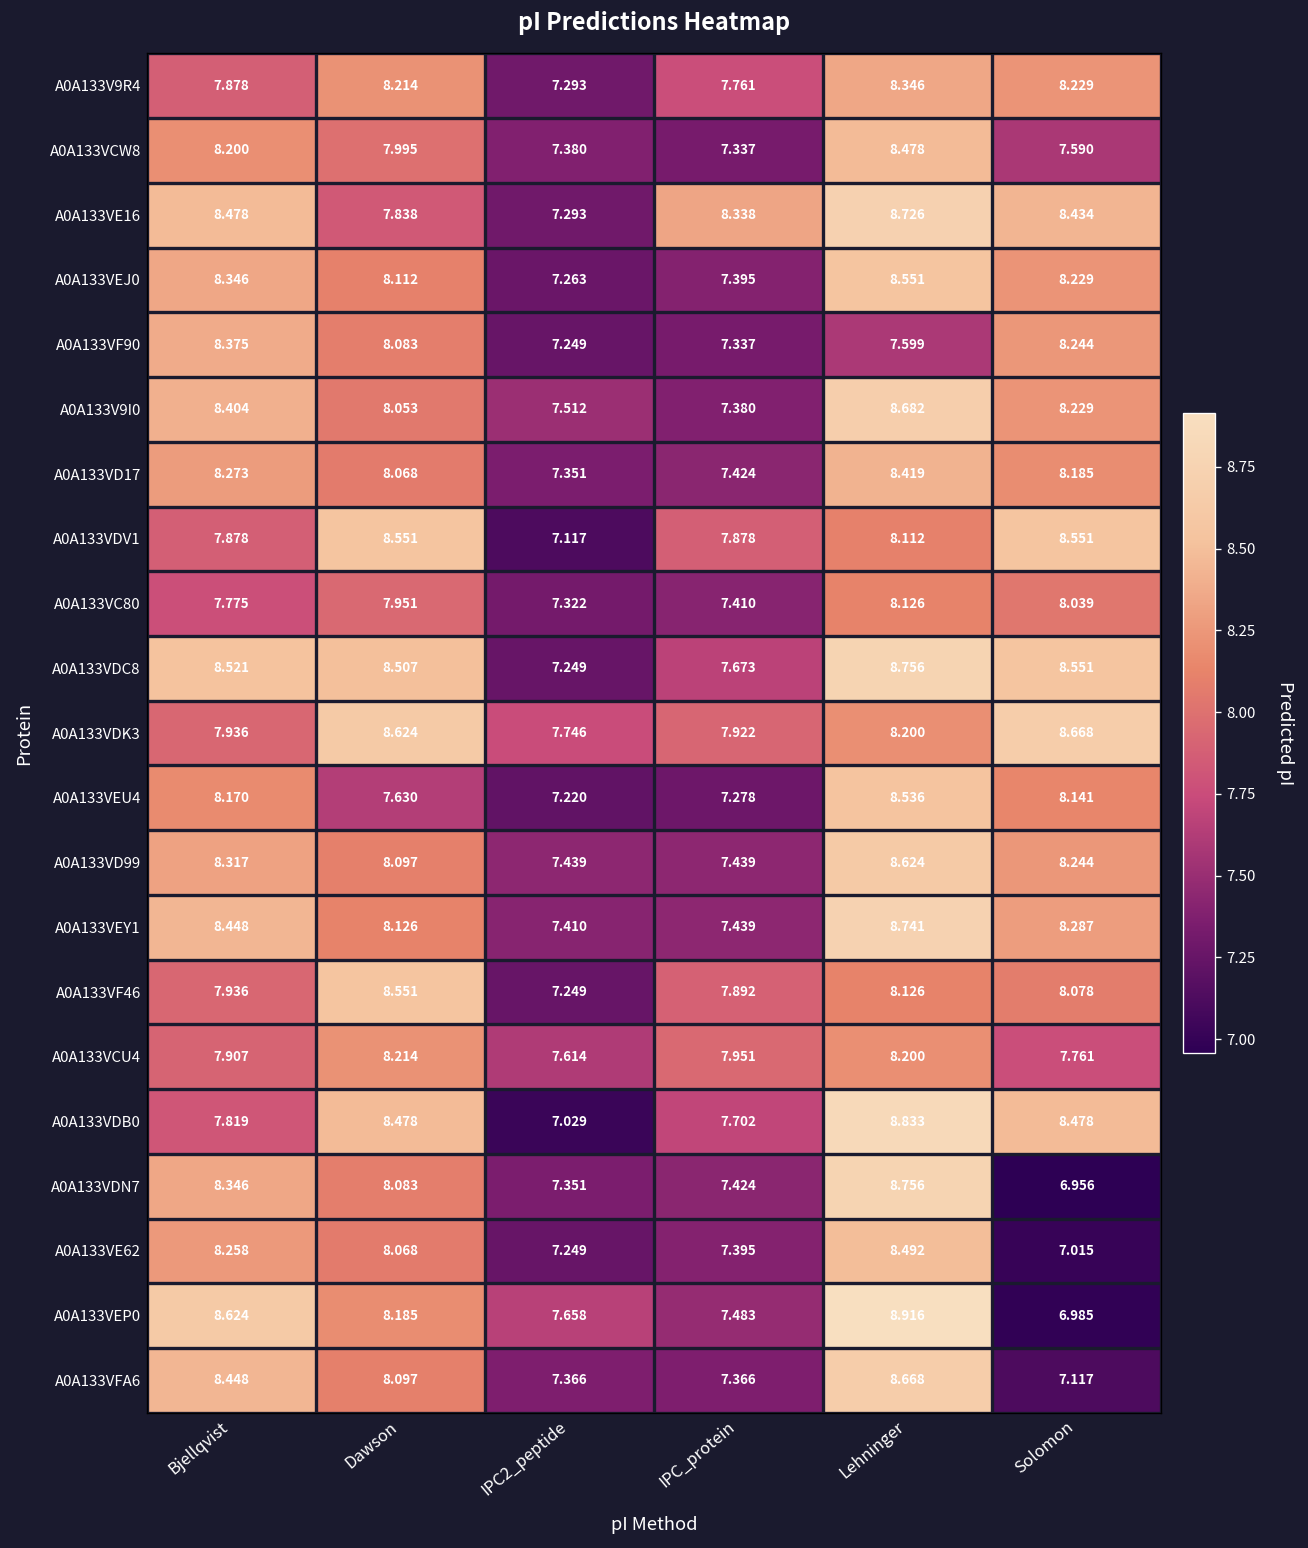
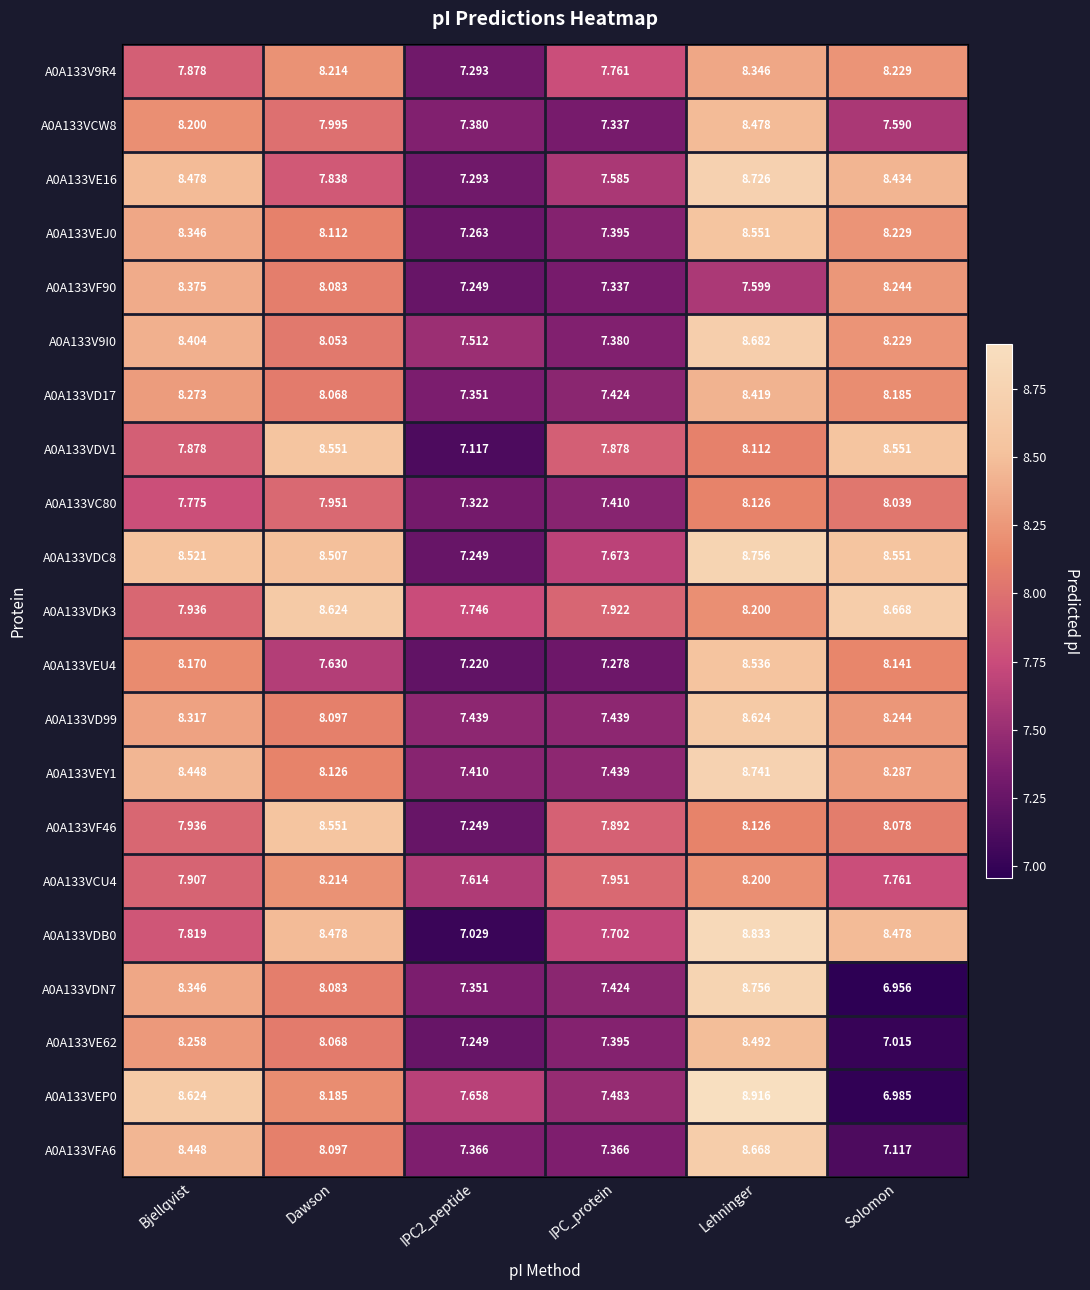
  {
    "A0A133V9R4": {
      "Bjellqvist": 7.878,
      "Dawson": 8.214,
      "IPC2_peptide": 7.293,
      "IPC_protein": 7.761,
      "Lehninger": 8.346,
      "Solomon": 8.229
    },
    "A0A133VCW8": {
      "Bjellqvist": 8.200,
      "Dawson": 7.995,
      "IPC2_peptide": 7.380,
      "IPC_protein": 7.337,
      "Lehninger": 8.478,
      "Solomon": 7.590
    },
    "A0A133VE16": {
      "Bjellqvist": 8.478,
      "Dawson": 7.838,
      "IPC2_peptide": 7.293,
-     "IPC_protein": 8.338,
+     "IPC_protein": 7.585,
      "Lehninger": 8.726,
      "Solomon": 8.434
    },
    "A0A133VEJ0": {
      "Bjellqvist": 8.346,
      "Dawson": 8.112,
      "IPC2_peptide": 7.263,
      "IPC_protein": 7.395,
      "Lehninger": 8.551,
      "Solomon": 8.229
    },
    "A0A133VF90": {
      "Bjellqvist": 8.375,
      "Dawson": 8.083,
      "IPC2_peptide": 7.249,
      "IPC_protein": 7.337,
      "Lehninger": 7.599,
      "Solomon": 8.244
    },
    "A0A133V9I0": {
      "Bjellqvist": 8.404,
      "Dawson": 8.053,
      "IPC2_peptide": 7.512,
      "IPC_protein": 7.380,
      "Lehninger": 8.682,
      "Solomon": 8.229
    },
    "A0A133VD17": {
      "Bjellqvist": 8.273,
      "Dawson": 8.068,
      "IPC2_peptide": 7.351,
      "IPC_protein": 7.424,
      "Lehninger": 8.419,
      "Solomon": 8.185
    },
    "A0A133VDV1": {
      "Bjellqvist": 7.878,
      "Dawson": 8.551,
      "IPC2_peptide": 7.117,
      "IPC_protein": 7.878,
      "Lehninger": 8.112,
      "Solomon": 8.551
    },
    "A0A133VC80": {
      "Bjellqvist": 7.775,
      "Dawson": 7.951,
      "IPC2_peptide": 7.322,
      "IPC_protein": 7.410,
      "Lehninger": 8.126,
      "Solomon": 8.039
    },
    "A0A133VDC8": {
      "Bjellqvist": 8.521,
      "Dawson": 8.507,
      "IPC2_peptide": 7.249,
      "IPC_protein": 7.673,
      "Lehninger": 8.756,
      "Solomon": 8.551
    },
    "A0A133VDK3": {
      "Bjellqvist": 7.936,
      "Dawson": 8.624,
      "IPC2_peptide": 7.746,
      "IPC_protein": 7.922,
      "Lehninger": 8.200,
      "Solomon": 8.668
    },
    "A0A133VEU4": {
      "Bjellqvist": 8.170,
      "Dawson": 7.630,
      "IPC2_peptide": 7.220,
      "IPC_protein": 7.278,
      "Lehninger": 8.536,
      "Solomon": 8.141
    },
    "A0A133VD99": {
      "Bjellqvist": 8.317,
      "Dawson": 8.097,
      "IPC2_peptide": 7.439,
      "IPC_protein": 7.439,
      "Lehninger": 8.624,
      "Solomon": 8.244
    },
    "A0A133VEY1": {
      "Bjellqvist": 8.448,
      "Dawson": 8.126,
      "IPC2_peptide": 7.410,
      "IPC_protein": 7.439,
      "Lehninger": 8.741,
      "Solomon": 8.287
    },
    "A0A133VF46": {
      "Bjellqvist": 7.936,
      "Dawson": 8.551,
      "IPC2_peptide": 7.249,
      "IPC_protein": 7.892,
      "Lehninger": 8.126,
      "Solomon": 8.078
    },
    "A0A133VCU4": {
      "Bjellqvist": 7.907,
      "Dawson": 8.214,
      "IPC2_peptide": 7.614,
      "IPC_protein": 7.951,
      "Lehninger": 8.200,
      "Solomon": 7.761
    },
    "A0A133VDB0": {
      "Bjellqvist": 7.819,
      "Dawson": 8.478,
      "IPC2_peptide": 7.029,
      "IPC_protein": 7.702,
      "Lehninger": 8.833,
      "Solomon": 8.478
    },
    "A0A133VDN7": {
      "Bjellqvist": 8.346,
      "Dawson": 8.083,
      "IPC2_peptide": 7.351,
      "IPC_protein": 7.424,
      "Lehninger": 8.756,
      "Solomon": 6.956
    },
    "A0A133VE62": {
      "Bjellqvist": 8.258,
      "Dawson": 8.068,
      "IPC2_peptide": 7.249,
      "IPC_protein": 7.395,
      "Lehninger": 8.492,
      "Solomon": 7.015
    },
    "A0A133VEP0": {
      "Bjellqvist": 8.624,
      "Dawson": 8.185,
      "IPC2_peptide": 7.658,
      "IPC_protein": 7.483,
      "Lehninger": 8.916,
      "Solomon": 6.985
    },
    "A0A133VFA6": {
      "Bjellqvist": 8.448,
      "Dawson": 8.097,
      "IPC2_peptide": 7.366,
      "IPC_protein": 7.366,
      "Lehninger": 8.668,
      "Solomon": 7.117
    }
  }
